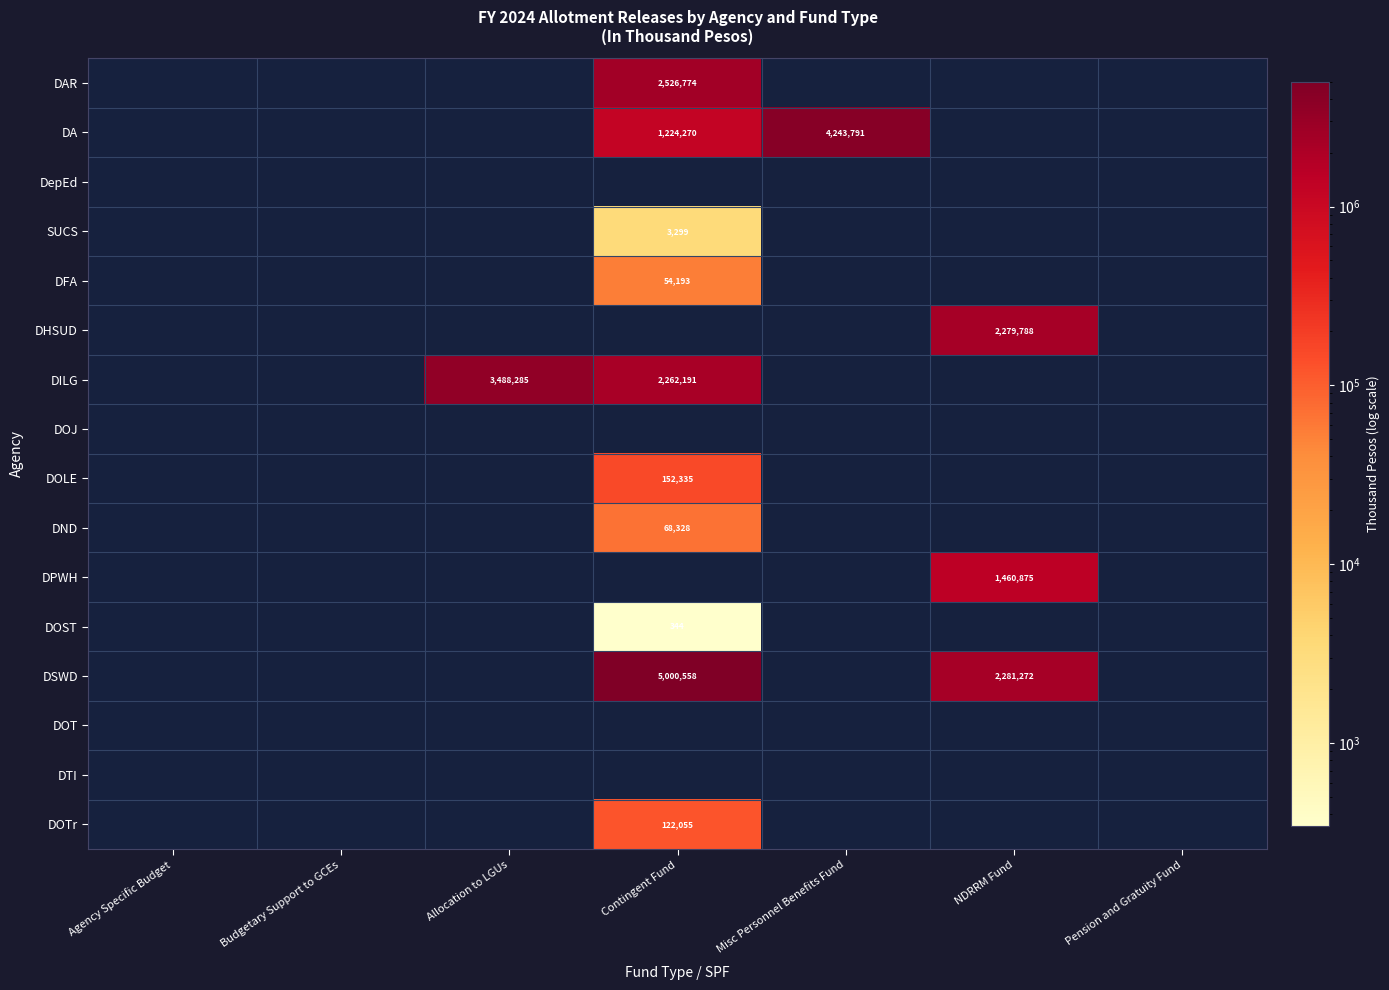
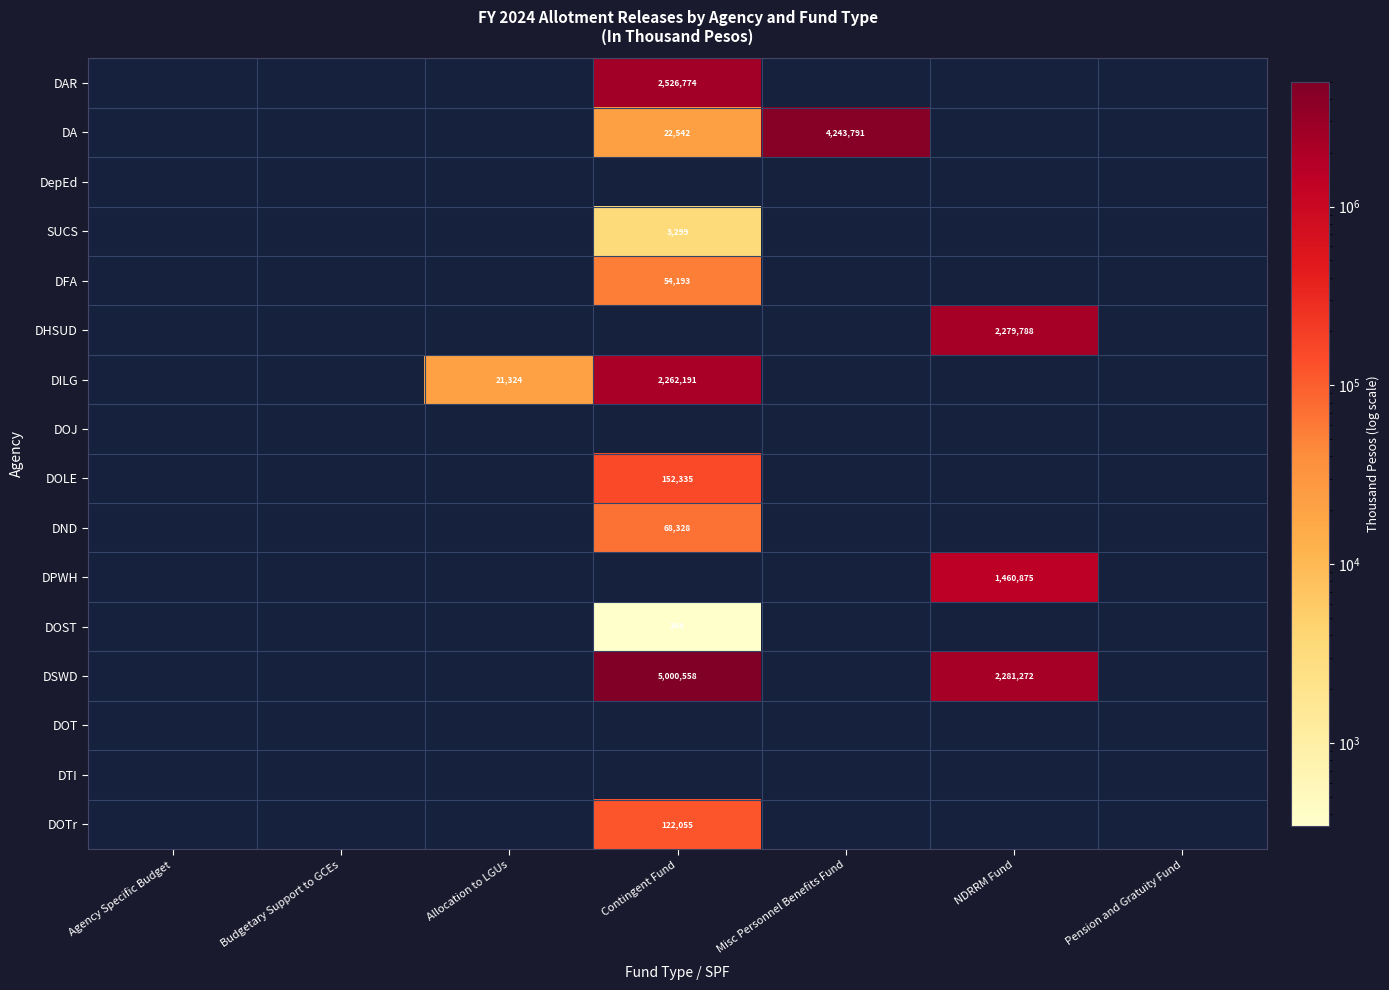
  {
    "DAR": {
      "Contingent Fund": "2,526,774"
    },
    "DA": {
-     "Contingent Fund": "1,224,270",
+     "Contingent Fund": "22,542",
      "Misc Personnel Benefits Fund": "4,243,791"
    },
    "SUCS": {
      "Contingent Fund": "3,299"
    },
    "DFA": {
      "Contingent Fund": "54,193"
    },
    "DHSUD": {
      "NDRRM Fund": "2,279,788"
    },
    "DILG": {
-     "Allocation to LGUs": "3,488,285",
+     "Allocation to LGUs": "21,324",
      "Contingent Fund": "2,262,191"
    },
    "DOLE": {
      "Contingent Fund": "152,335"
    },
    "DND": {
      "Contingent Fund": "68,328"
    },
    "DPWH": {
      "NDRRM Fund": "1,460,875"
    },
    "DOST": {
      "Contingent Fund": "344"
    },
    "DSWD": {
      "Contingent Fund": "5,000,558",
      "NDRRM Fund": "2,281,272"
    },
    "DOTr": {
      "Contingent Fund": "122,055"
    }
  }
